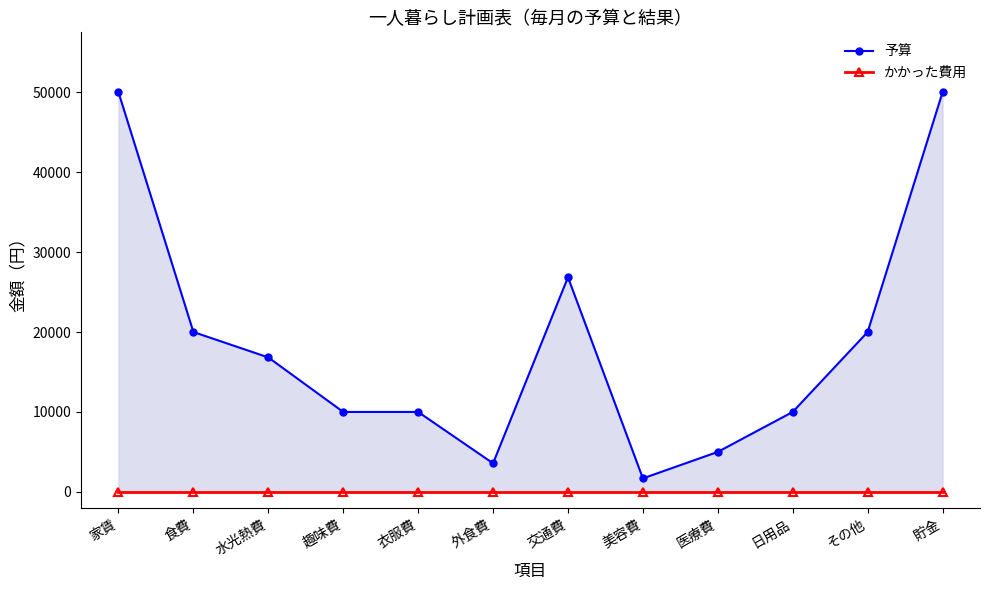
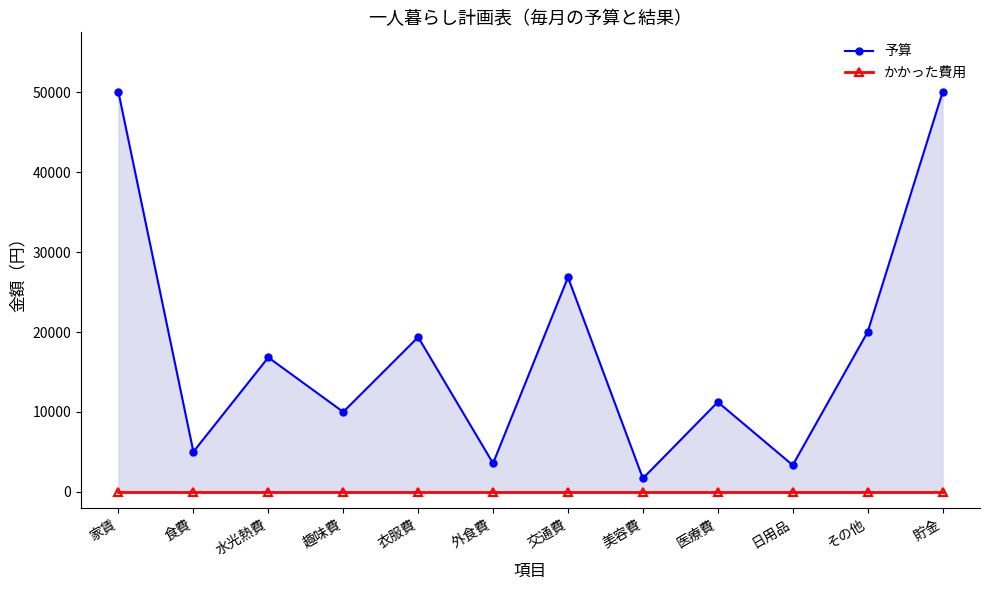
  {
    "予算": {
      "家賃": 50000,
-     "食費": 20000,
+     "食費": 5000,
      "水光熱費": 17000,
      "趣味費": 10000,
-     "衣服費": 10000,
+     "衣服費": 19000,
      "外食費": 4000,
      "交通費": 27000,
      "美容費": 2000,
-     "医療費": 5000,
-     "日用品": 10000,
+     "医療費": 11000,
+     "日用品": 3000,
      "その他": 20000,
      "貯金": 50000
    },
    "かかった費用": {
      "家賃": 0,
      "食費": 0,
      "水光熱費": 0,
      "趣味費": 0,
      "衣服費": 0,
      "外食費": 0,
      "交通費": 0,
      "美容費": 0,
      "医療費": 0,
      "日用品": 0,
      "その他": 0,
      "貯金": 0
    }
  }
